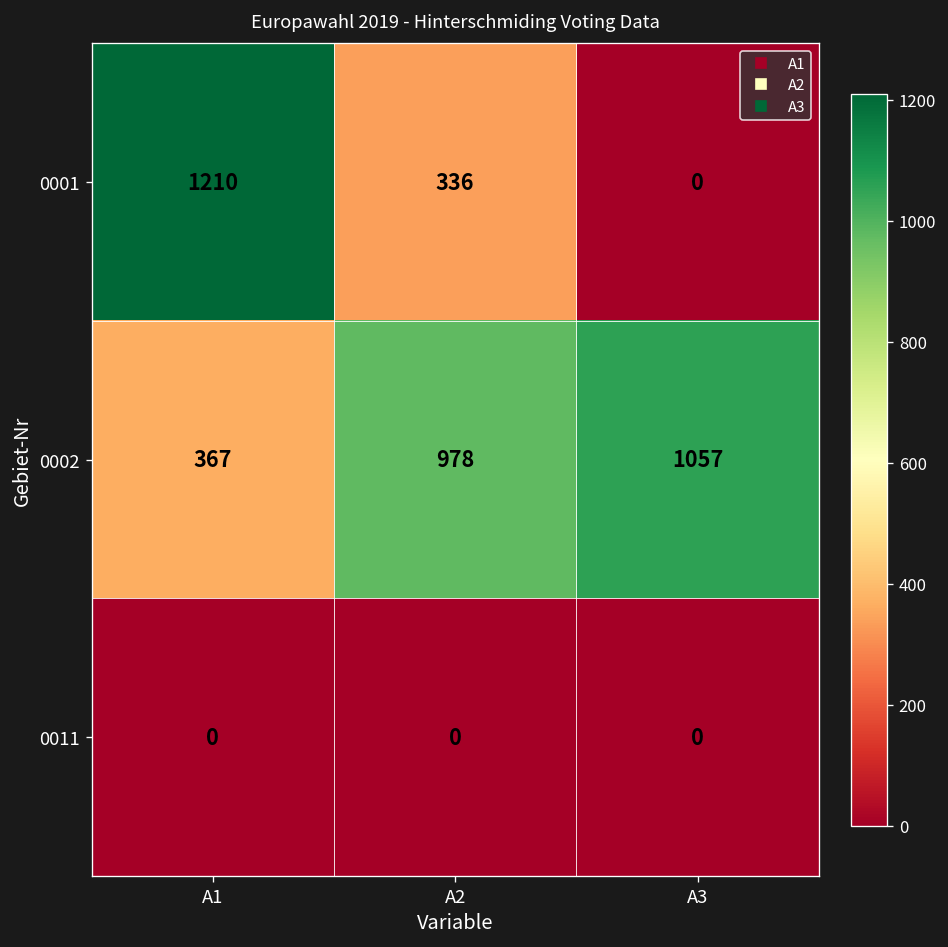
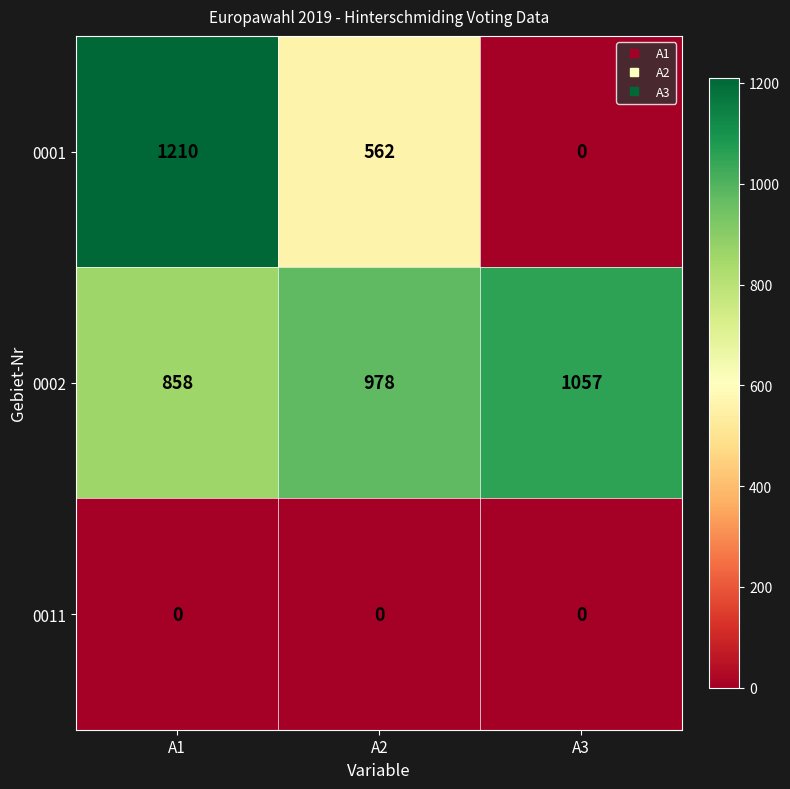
  {
    "0001": {
      "A1": 1210,
-     "A2": 336,
+     "A2": 562,
      "A3": 0
    },
    "0002": {
-     "A1": 367,
+     "A1": 858,
      "A2": 978,
      "A3": 1057
    },
    "0011": {
      "A1": 0,
      "A2": 0,
      "A3": 0
    }
  }
